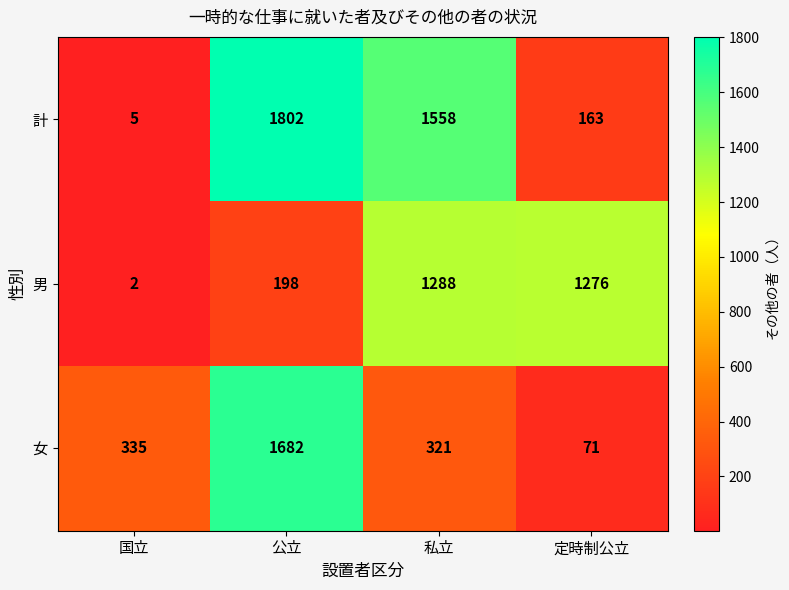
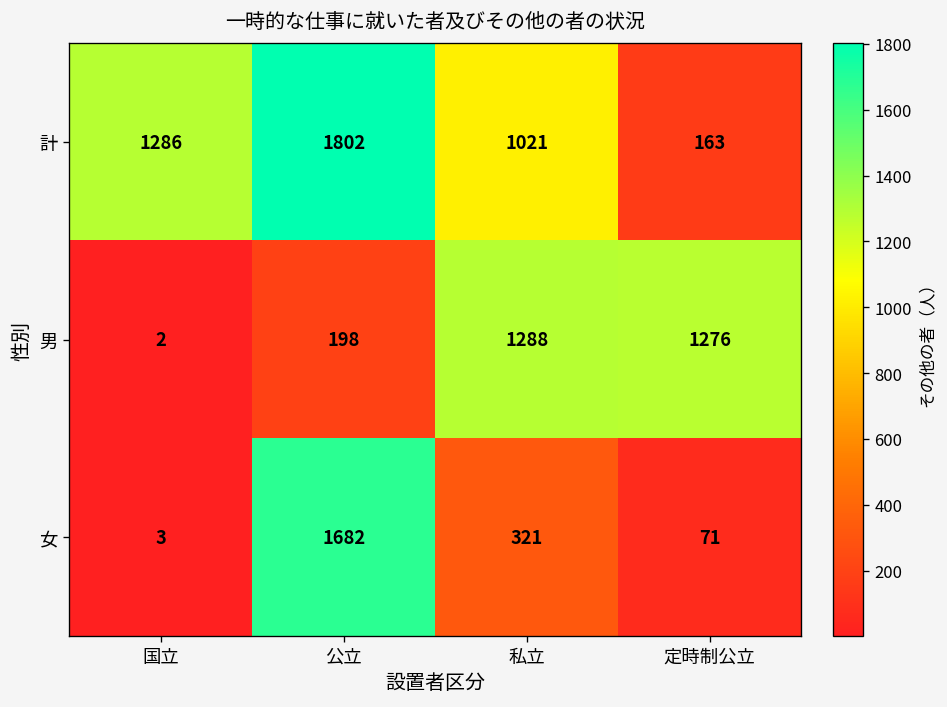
  {
    "計": {
-     "国立": 5,
+     "国立": 1286,
      "公立": 1802,
-     "私立": 1558,
+     "私立": 1021,
      "定時制公立": 163
    },
    "男": {
      "国立": 2,
      "公立": 198,
      "私立": 1288,
      "定時制公立": 1276
    },
    "女": {
-     "国立": 335,
+     "国立": 3,
      "公立": 1682,
      "私立": 321,
      "定時制公立": 71
    }
  }
